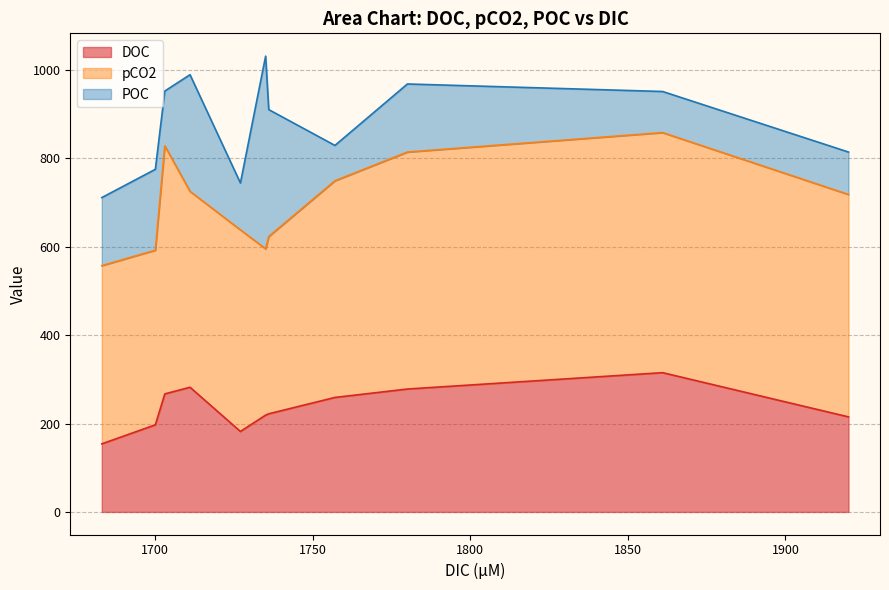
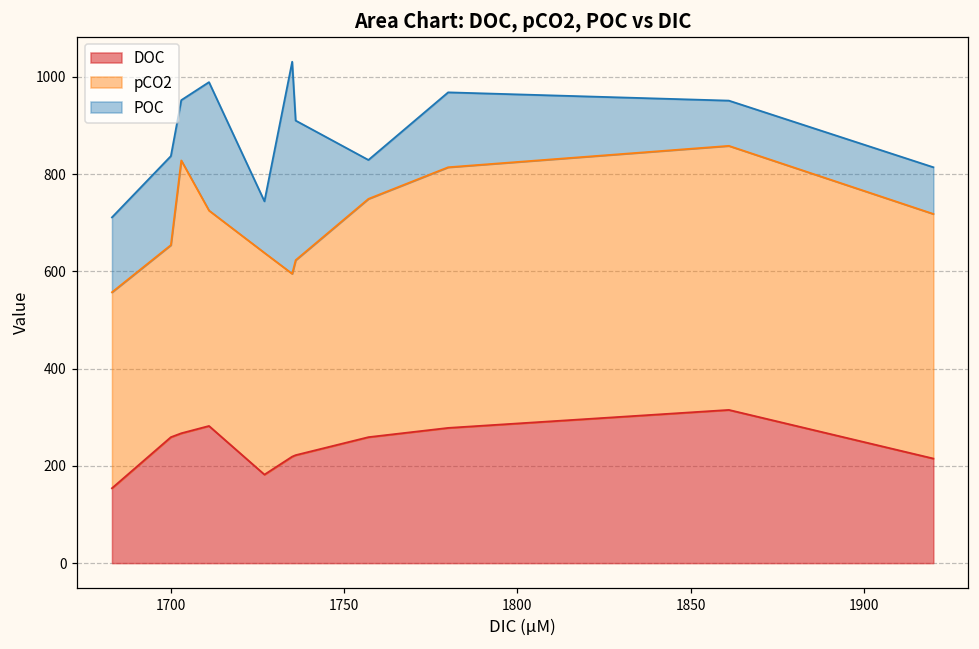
  {
    "DOC": {
-     "1700": 200
+     "1700": 260
    },
    "pCO2": {
      "1700": 400
    },
    "POC": {
      "1700": 180
    }
  }
